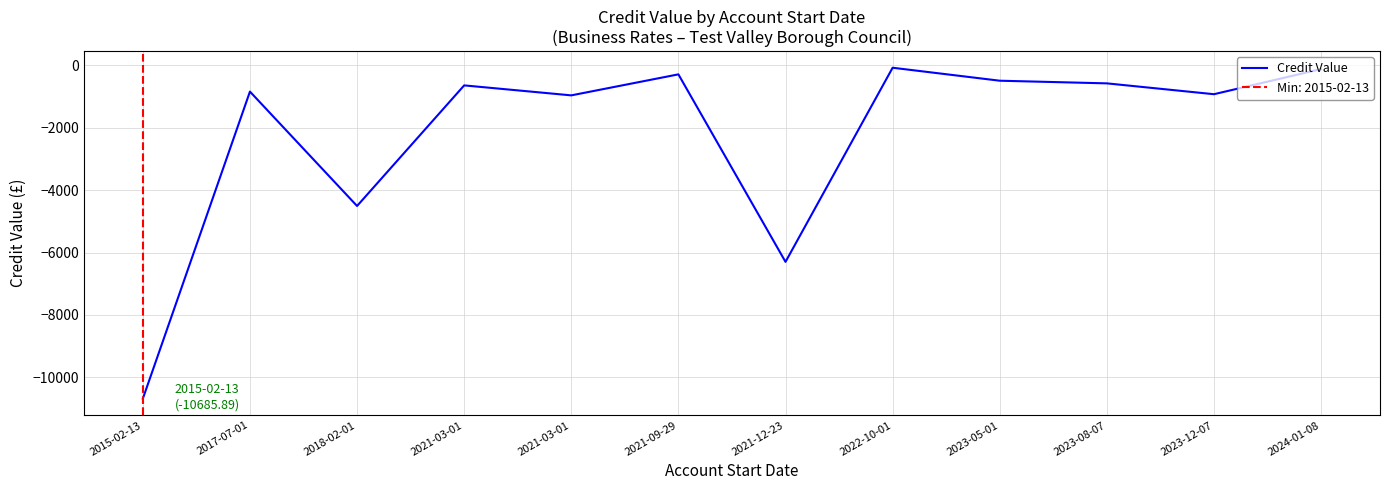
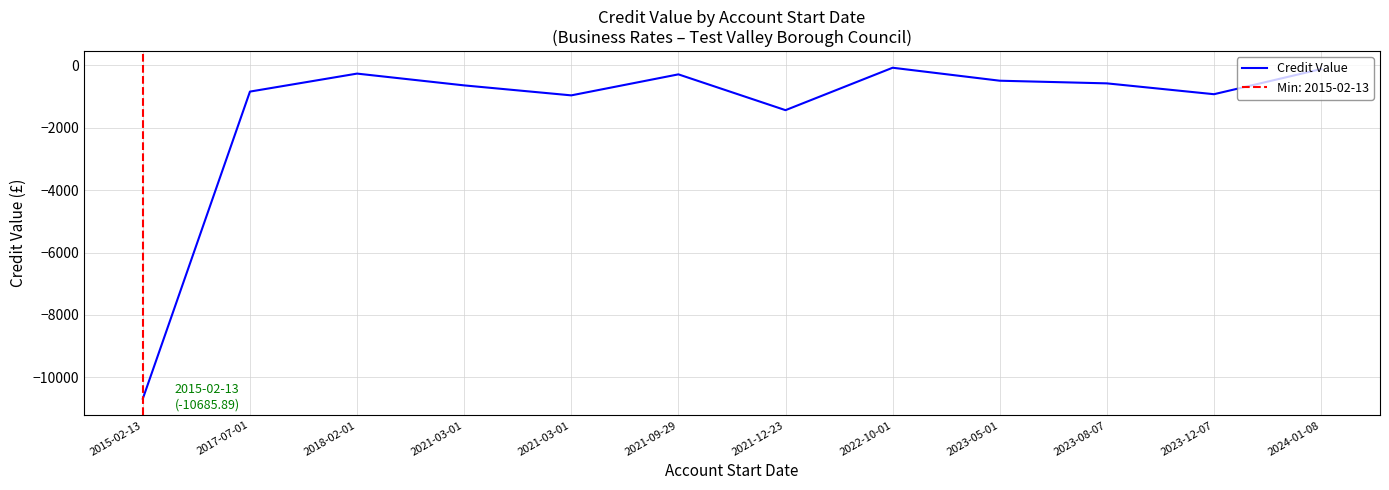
  {
    "2015-02-13": -10700,
    "2017-07-01": -800,
-   "2018-02-01": -4500,
+   "2018-02-01": -300,
    "2021-09-29": -300,
-   "2021-12-23": -6300,
+   "2021-12-23": -1400,
    "2022-10-01": -100,
    "2023-05-01": -500,
    "2023-08-07": -600,
    "2023-12-07": -900
  }
